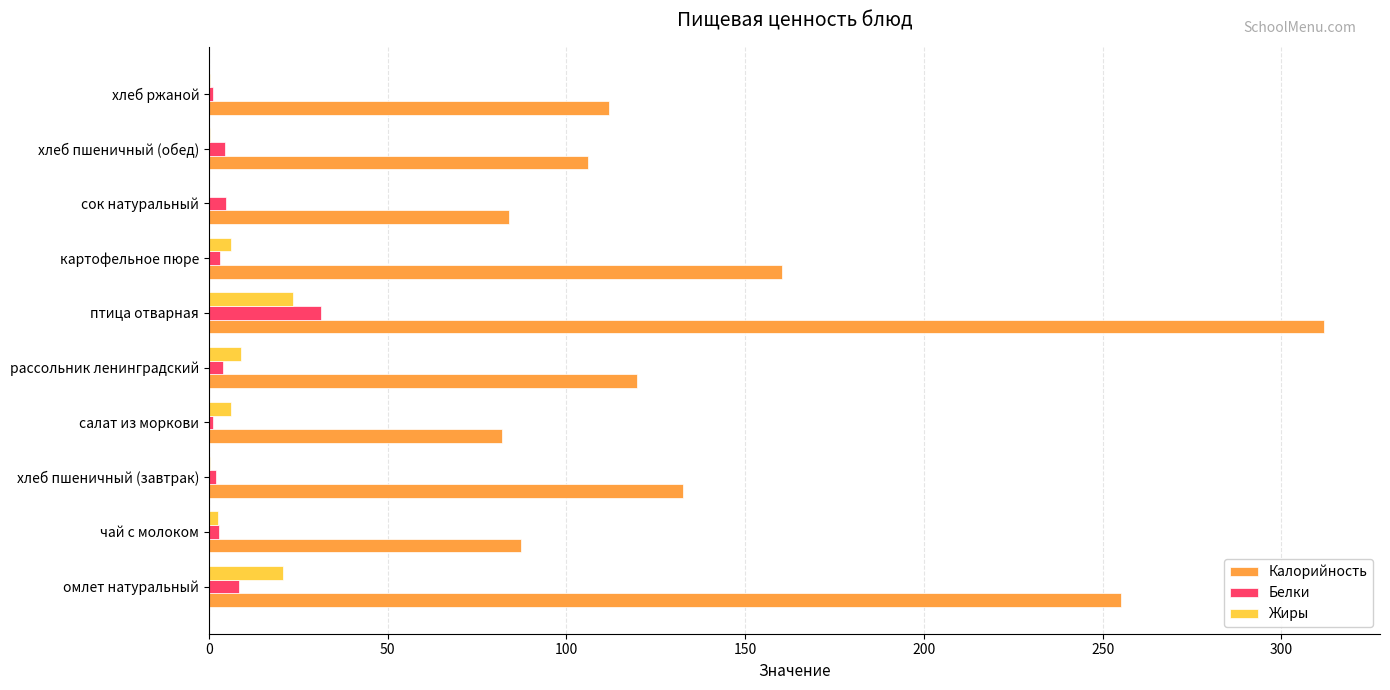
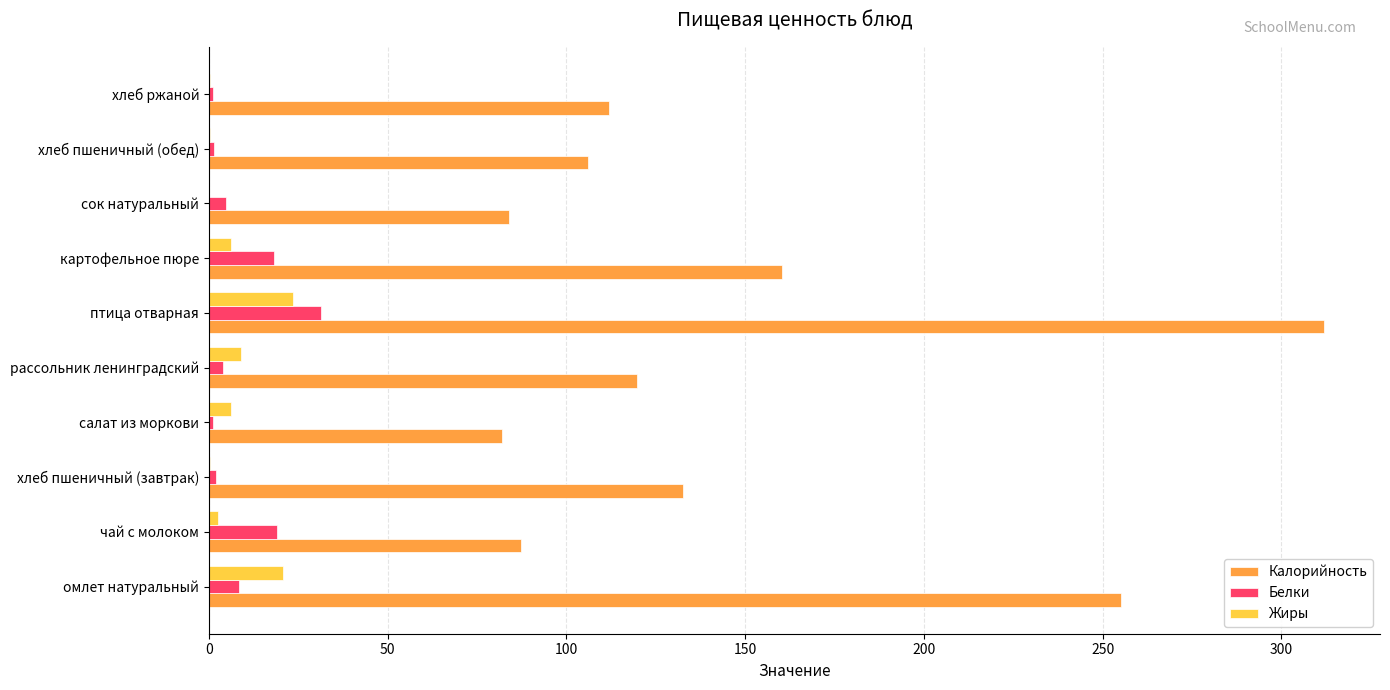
  {
    "Белки": {
      "хлеб ржаной": 1,
-     "хлеб пшеничный (обед)": 4,
+     "хлеб пшеничный (обед)": 2,
      "сок натуральный": 5,
-     "картофельное пюре": 3,
+     "картофельное пюре": 18,
      "птица отварная": 31,
      "рассольник ленинградский": 4,
      "салат из моркови": 1,
      "хлеб пшеничный (завтрак)": 2,
-     "чай с молоком": 3,
+     "чай с молоком": 19,
      "омлет натуральный": 8
    }
  }
